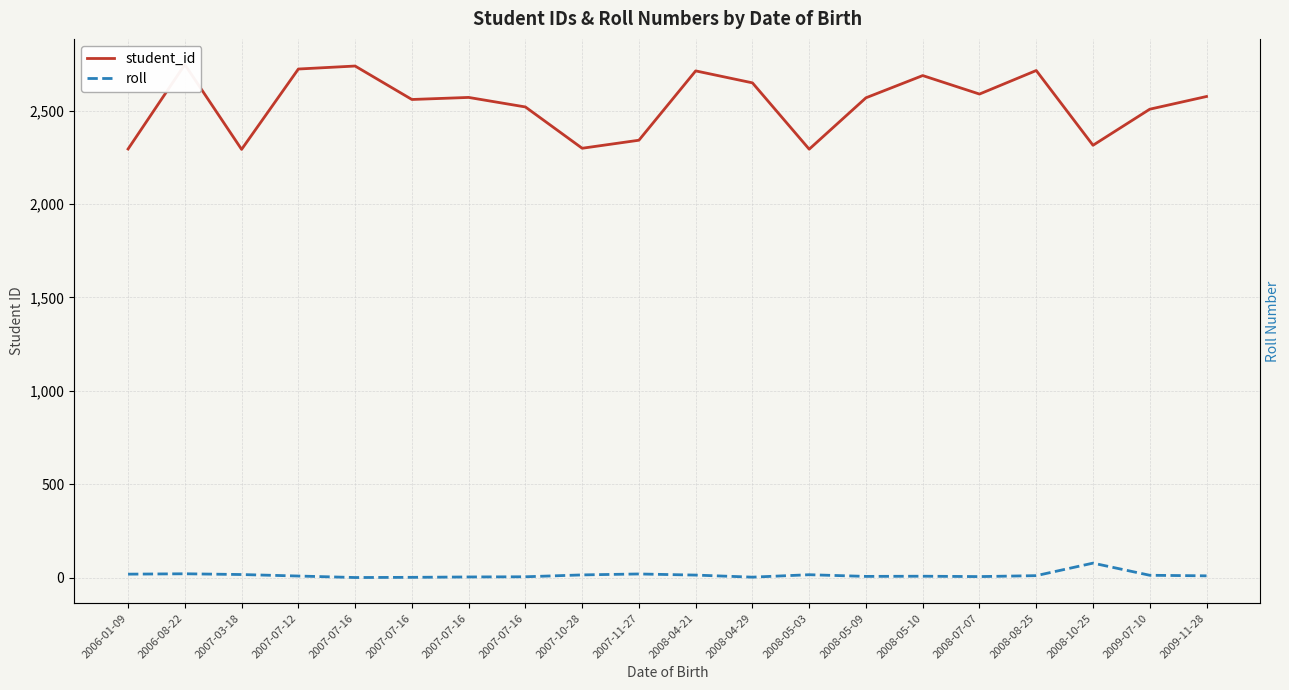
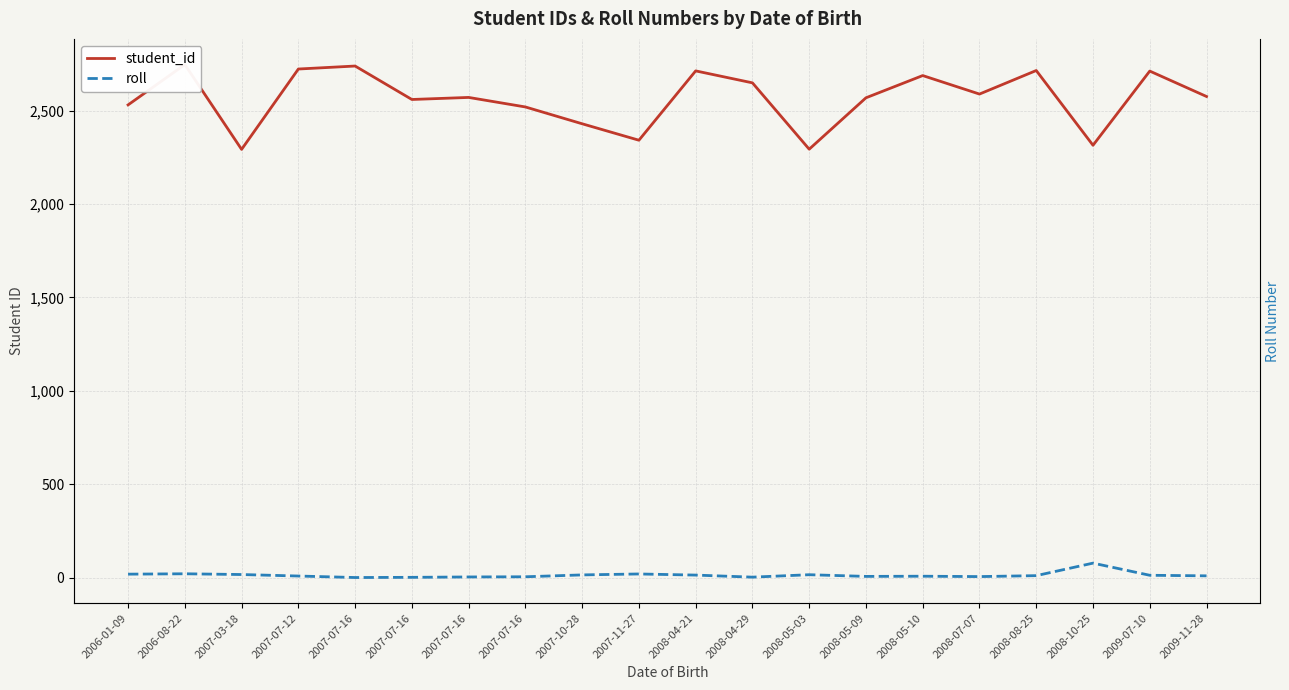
  {
    "student_id": {
-     "2006-01-09": "2,290",
+     "2006-01-09": "2,530",
      "2007-03-18": "2,290",
      "2007-07-12": "2,720",
-     "2007-10-28": "2,300",
+     "2007-10-28": "2,430",
      "2007-11-27": "2,340",
      "2008-04-21": "2,710",
      "2008-04-29": "2,650",
      "2008-05-03": "2,290",
      "2008-05-09": "2,570",
      "2008-05-10": "2,690",
      "2008-07-07": "2,590",
      "2008-08-25": "2,710",
      "2008-10-25": "2,310",
-     "2009-07-10": "2,510",
+     "2009-07-10": "2,710",
      "2009-11-28": "2,580"
    },
    "roll": {
      "2006-01-09": "20",
      "2006-08-22": "20",
      "2007-03-18": "20",
      "2007-07-12": "10",
      "2007-10-28": "20",
      "2007-11-27": "20",
      "2008-04-21": "10",
      "2008-04-29": "0",
      "2008-05-03": "20",
      "2008-05-09": "10",
      "2008-05-10": "10",
      "2008-07-07": "10",
      "2008-08-25": "10",
      "2008-10-25": "80",
      "2009-07-10": "10",
      "2009-11-28": "10"
    }
  }
